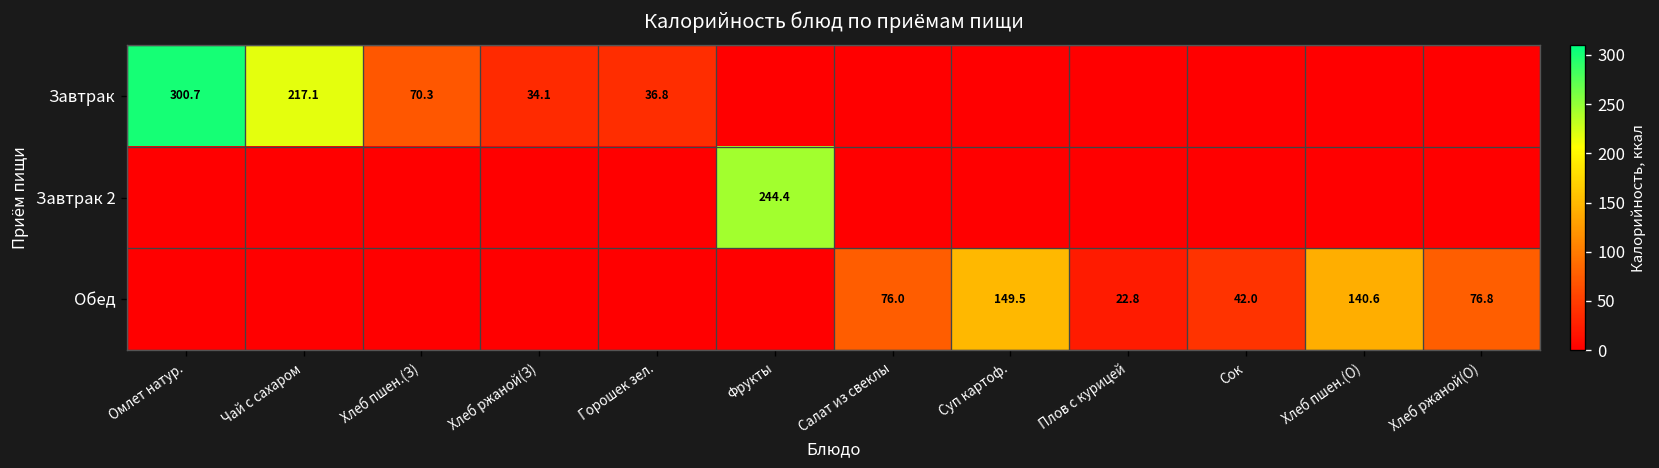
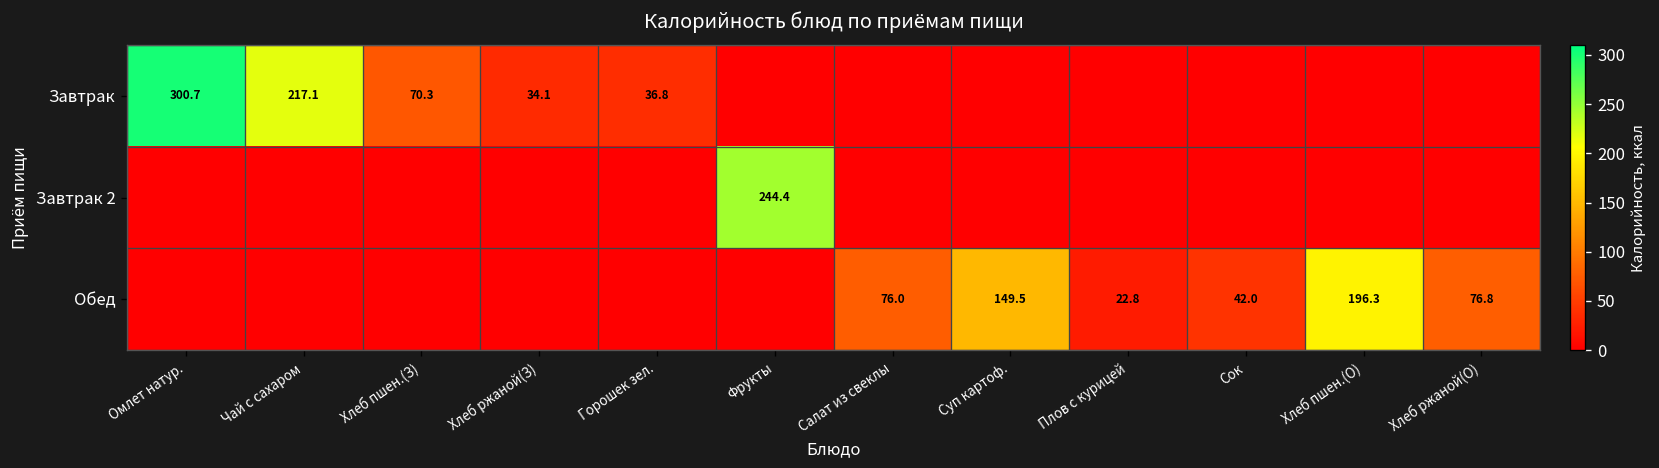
  {
    "Завтрак": {
      "Омлет натур.": 300.7,
      "Чай с сахаром": 217.1,
      "Хлеб пшен.(З)": 70.3,
      "Хлеб ржаной(З)": 34.1,
      "Горошек зел.": 36.8
    },
    "Завтрак 2": {
      "Фрукты": 244.4
    },
    "Обед": {
      "Салат из свеклы": 76.0,
      "Суп картоф.": 149.5,
      "Плов с курицей": 22.8,
      "Сок": 42.0,
-     "Хлеб пшен.(О)": 140.6,
+     "Хлеб пшен.(О)": 196.3,
      "Хлеб ржаной(О)": 76.8
    }
  }
